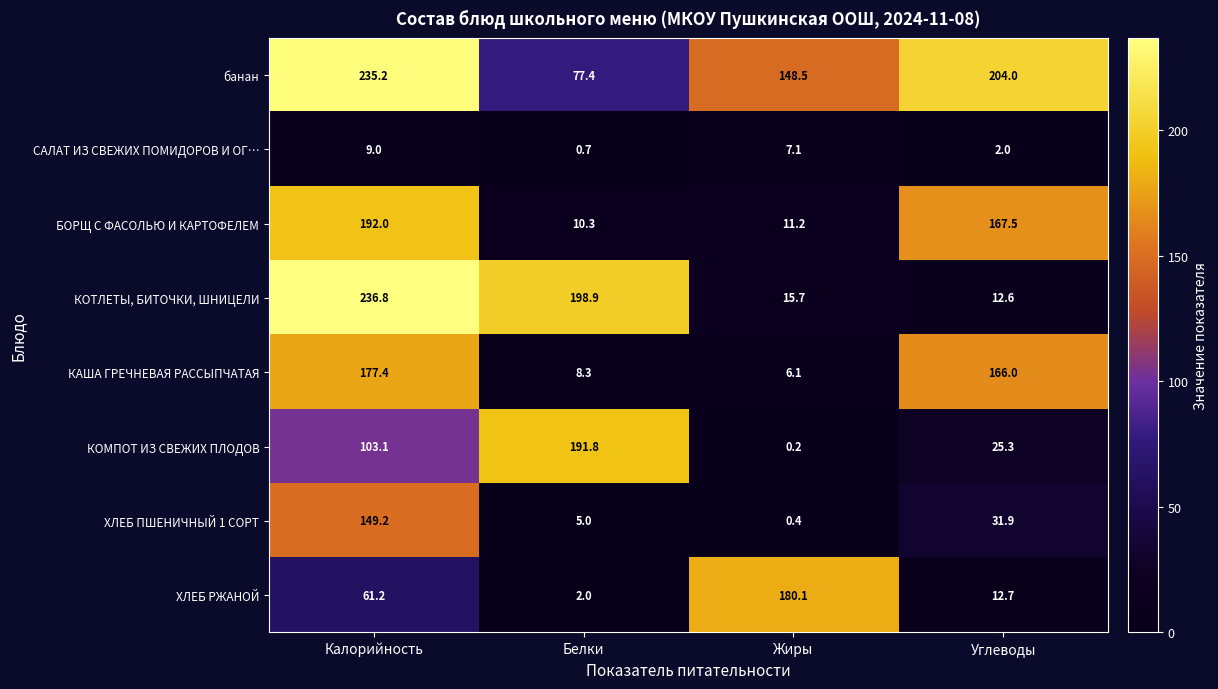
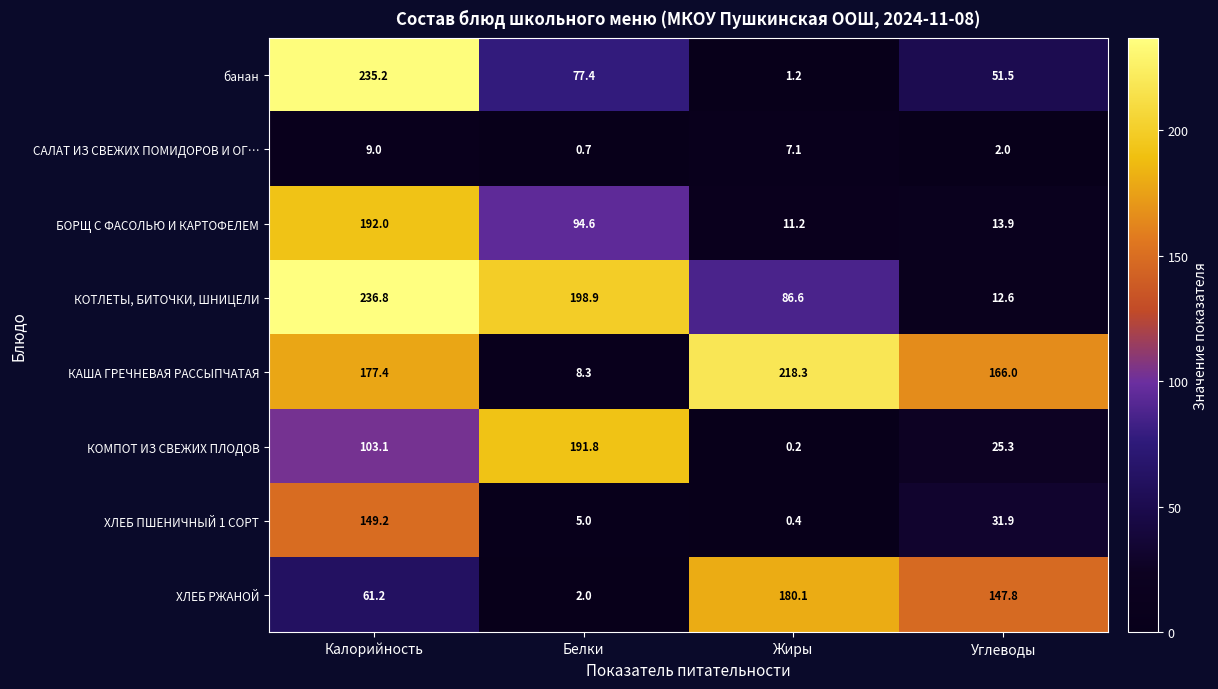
  {
    "банан": {
      "Калорийность": 235.2,
      "Белки": 77.4,
-     "Жиры": 148.5,
-     "Углеводы": 204.0
+     "Жиры": 1.2,
+     "Углеводы": 51.5
    },
    "САЛАТ ИЗ СВЕЖИХ ПОМИДОРОВ И ОГ…": {
      "Калорийность": 9.0,
      "Белки": 0.7,
      "Жиры": 7.1,
      "Углеводы": 2.0
    },
    "БОРЩ С ФАСОЛЬЮ И КАРТОФЕЛЕМ": {
      "Калорийность": 192.0,
-     "Белки": 10.3,
+     "Белки": 94.6,
      "Жиры": 11.2,
-     "Углеводы": 167.5
+     "Углеводы": 13.9
    },
    "КОТЛЕТЫ, БИТОЧКИ, ШНИЦЕЛИ": {
      "Калорийность": 236.8,
      "Белки": 198.9,
-     "Жиры": 15.7,
+     "Жиры": 86.6,
      "Углеводы": 12.6
    },
    "КАША ГРЕЧНЕВАЯ РАССЫПЧАТАЯ": {
      "Калорийность": 177.4,
      "Белки": 8.3,
-     "Жиры": 6.1,
+     "Жиры": 218.3,
      "Углеводы": 166.0
    },
    "КОМПОТ ИЗ СВЕЖИХ ПЛОДОВ": {
      "Калорийность": 103.1,
      "Белки": 191.8,
      "Жиры": 0.2,
      "Углеводы": 25.3
    },
    "ХЛЕБ ПШЕНИЧНЫЙ 1 СОРТ": {
      "Калорийность": 149.2,
      "Белки": 5.0,
      "Жиры": 0.4,
      "Углеводы": 31.9
    },
    "ХЛЕБ РЖАНОЙ": {
      "Калорийность": 61.2,
      "Белки": 2.0,
      "Жиры": 180.1,
-     "Углеводы": 12.7
+     "Углеводы": 147.8
    }
  }
